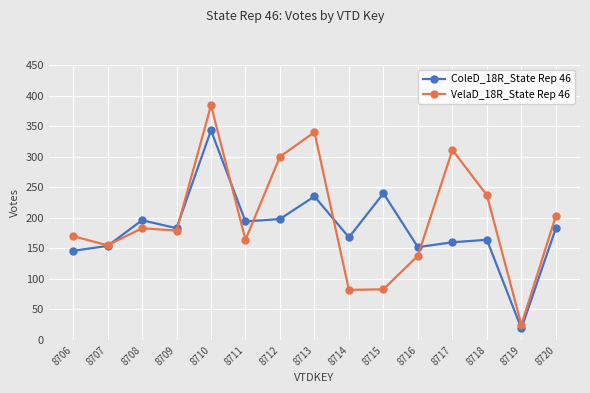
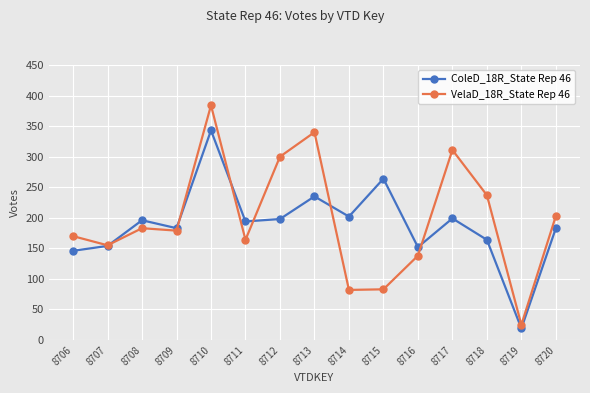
  {
    "ColeD_18R_State Rep 46": {
      "8706": 150,
      "8708": 200,
      "8710": 340,
      "8711": 190,
      "8712": 200,
      "8713": 240,
-     "8714": 170,
-     "8715": 240,
+     "8714": 200,
+     "8715": 260,
      "8716": 150,
-     "8717": 160,
+     "8717": 200,
      "8718": 160,
      "8719": 20,
      "8720": 180
    },
    "VelaD_18R_State Rep 46": {
      "8706": 170,
      "8708": 180,
      "8710": 380,
      "8711": 160,
      "8712": 300,
      "8713": 340,
      "8714": 80,
      "8715": 80,
      "8716": 140,
      "8717": 310,
      "8718": 240,
      "8719": 30,
      "8720": 200
    }
  }
